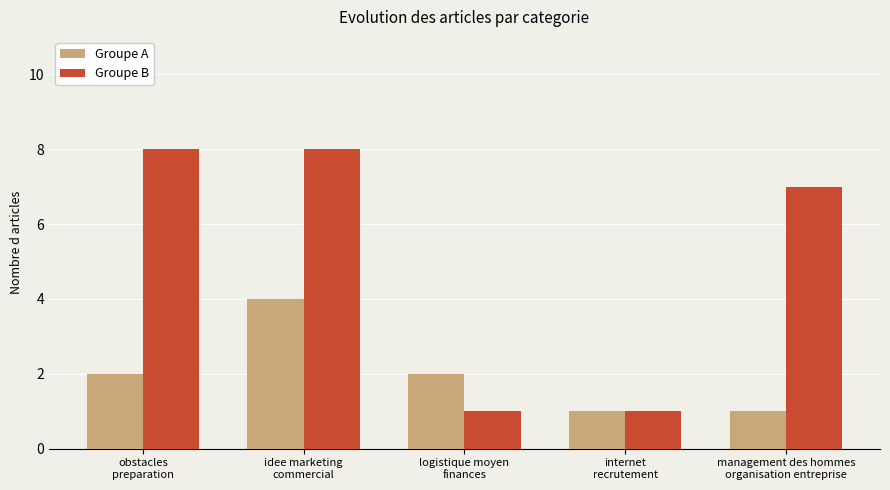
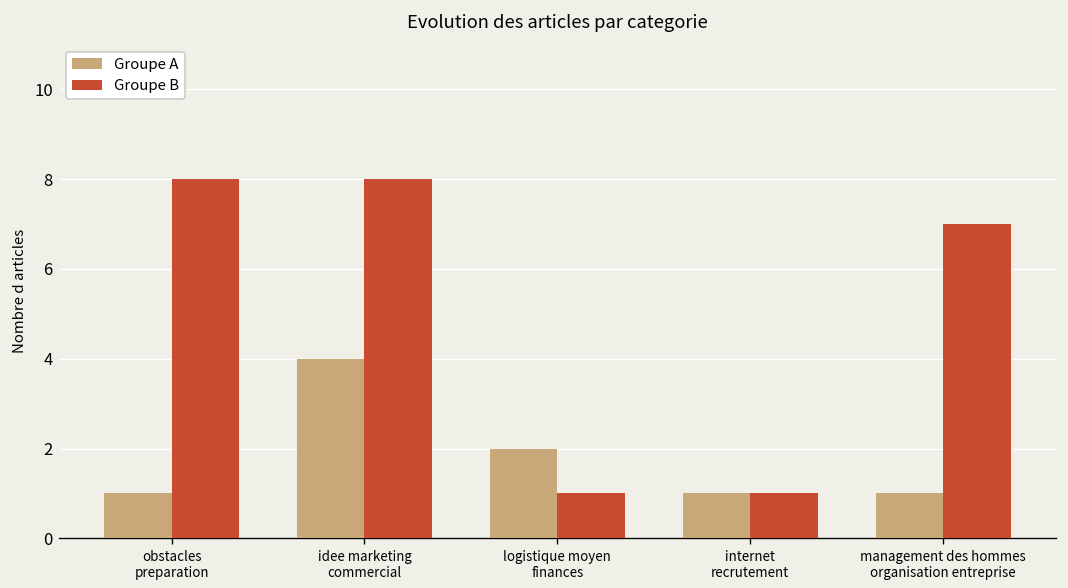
  {
    "Groupe A": {
-     "obstacles preparation": 2,
+     "obstacles preparation": 1,
      "idee marketing commercial": 4,
      "logistique moyen finances": 2,
      "internet recrutement": 1,
      "management des hommes organisation entreprise": 1
    },
    "Groupe B": {
      "obstacles preparation": 8,
      "idee marketing commercial": 8,
      "logistique moyen finances": 1,
      "internet recrutement": 1,
      "management des hommes organisation entreprise": 7
    }
  }
